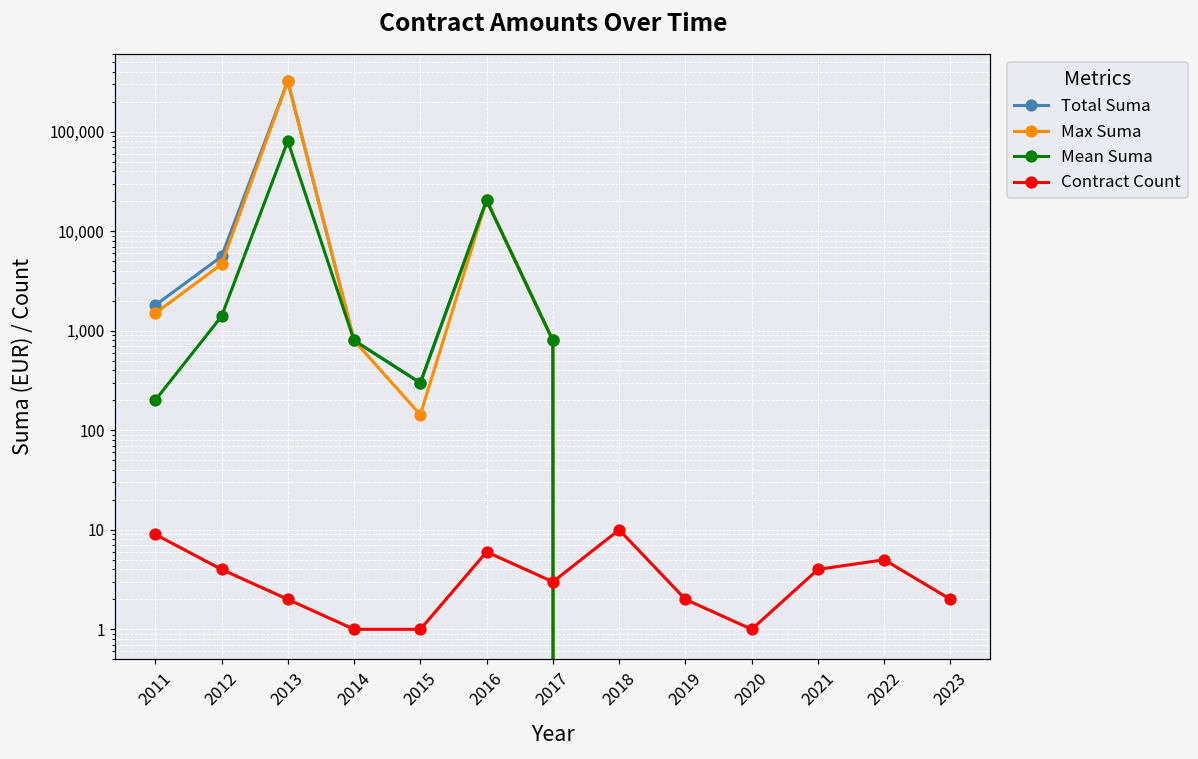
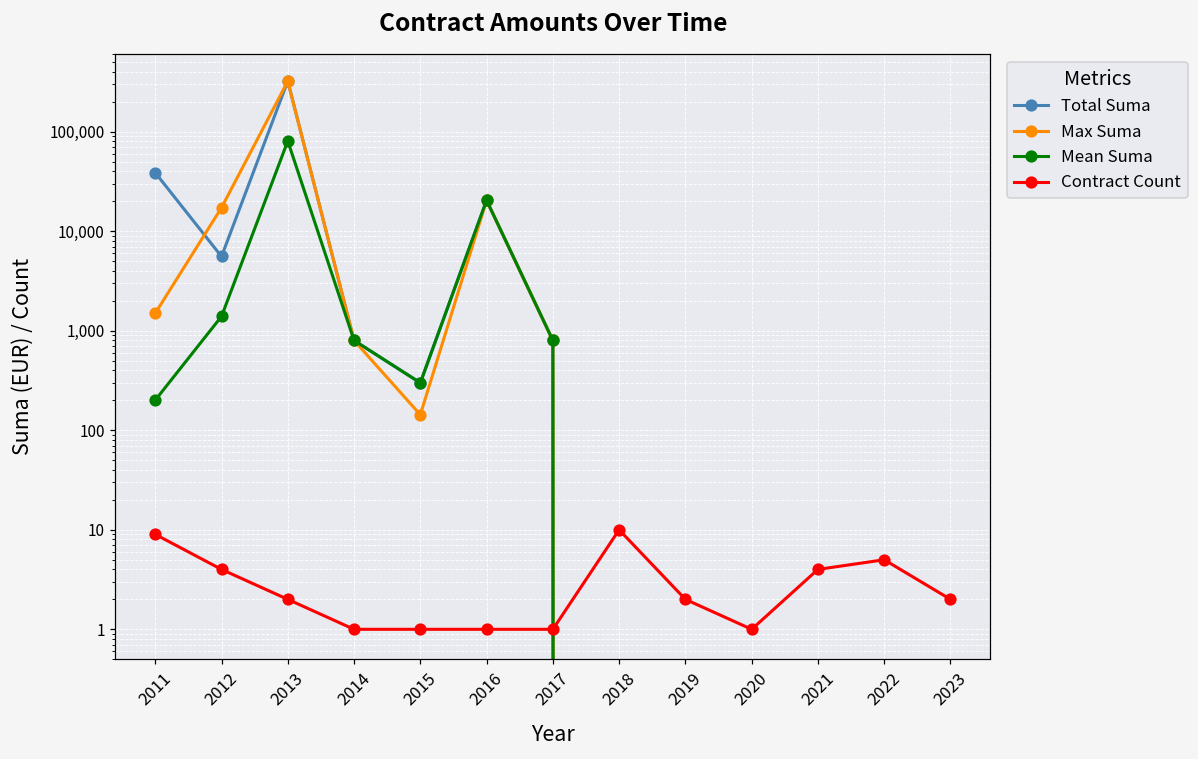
  {
    "Total Suma": {
-     "2011": "1,800",
+     "2011": "39,000",
      "2012": "6,000"
    },
    "Max Suma": {
      "2011": "1,500",
-     "2012": "5,000",
+     "2012": "17,000",
      "2015": "140"
    },
    "Mean Suma": {
      "2011": "200",
      "2012": "1,400",
      "2013": "80,000"
    },
    "Contract Count": {
      "2011": "9",
      "2012": "4",
      "2013": "2",
      "2014": "1",
      "2015": "1",
-     "2016": "6",
-     "2017": "3",
+     "2016": "1",
+     "2017": "1",
      "2018": "10",
      "2019": "2",
      "2020": "1",
      "2021": "4",
      "2022": "5",
      "2023": "2"
    }
  }
